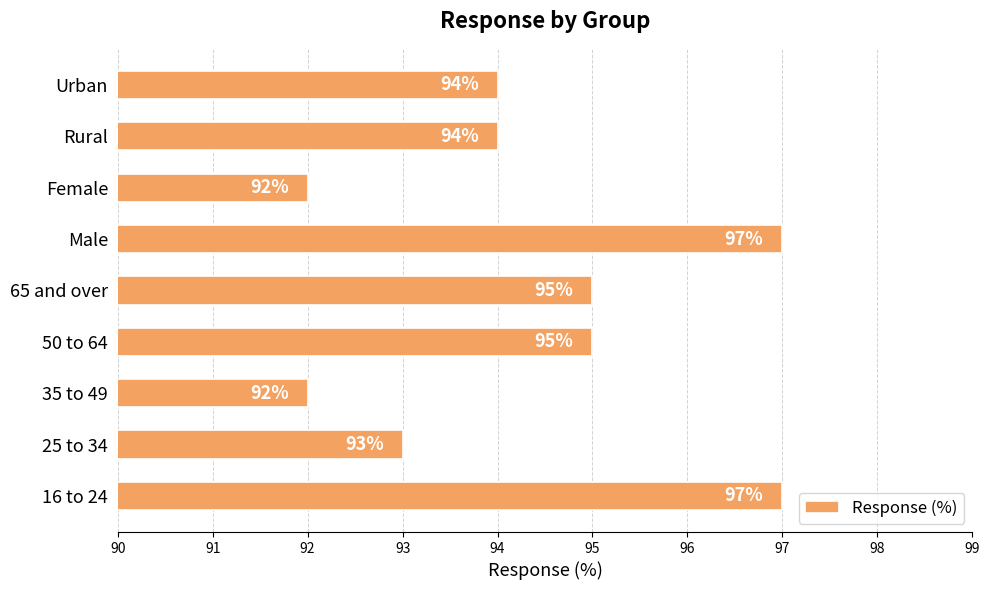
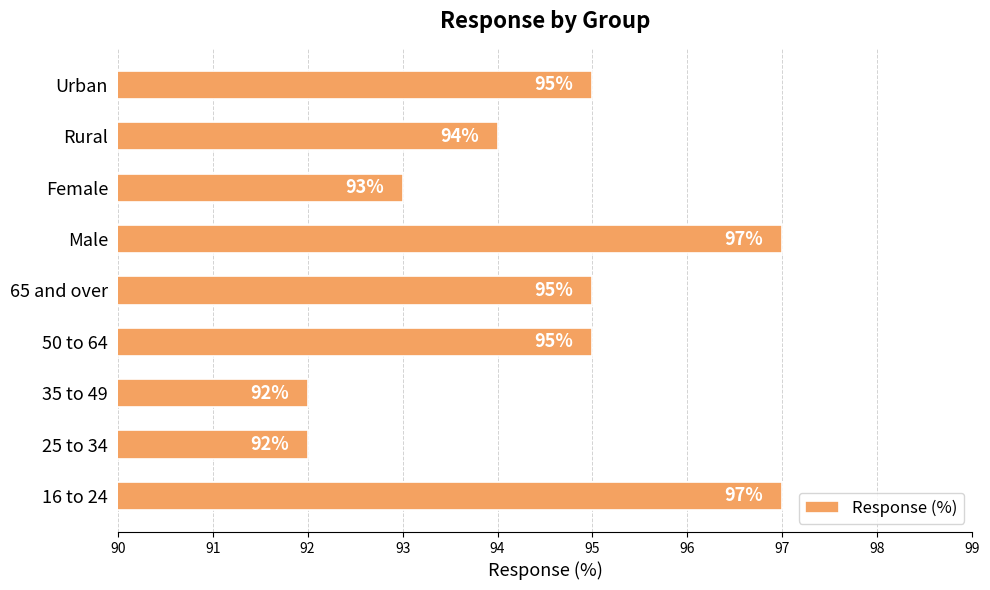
  {
-   "Urban": "94%",
+   "Urban": "95%",
    "Rural": "94%",
-   "Female": "92%",
+   "Female": "93%",
    "Male": "97%",
    "65 and over": "95%",
    "50 to 64": "95%",
    "35 to 49": "92%",
-   "25 to 34": "93%",
+   "25 to 34": "92%",
    "16 to 24": "97%"
  }
